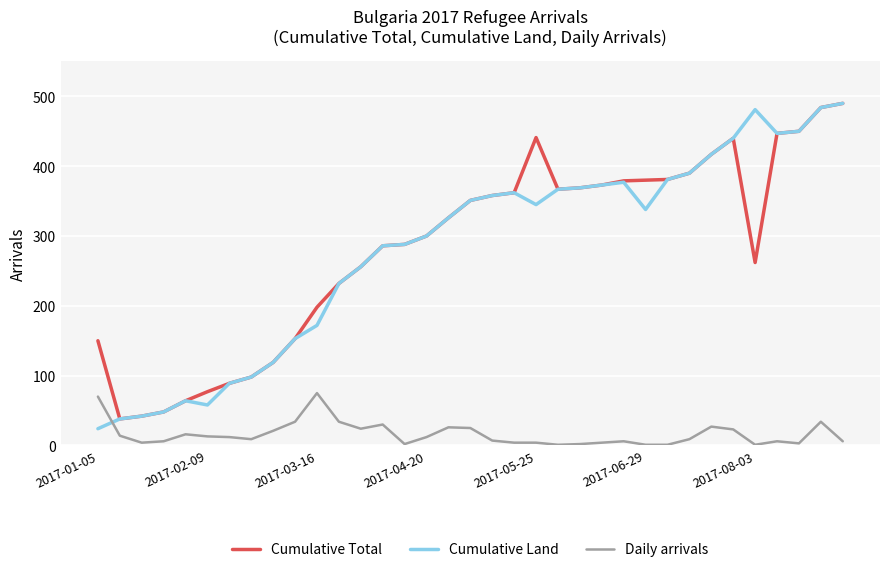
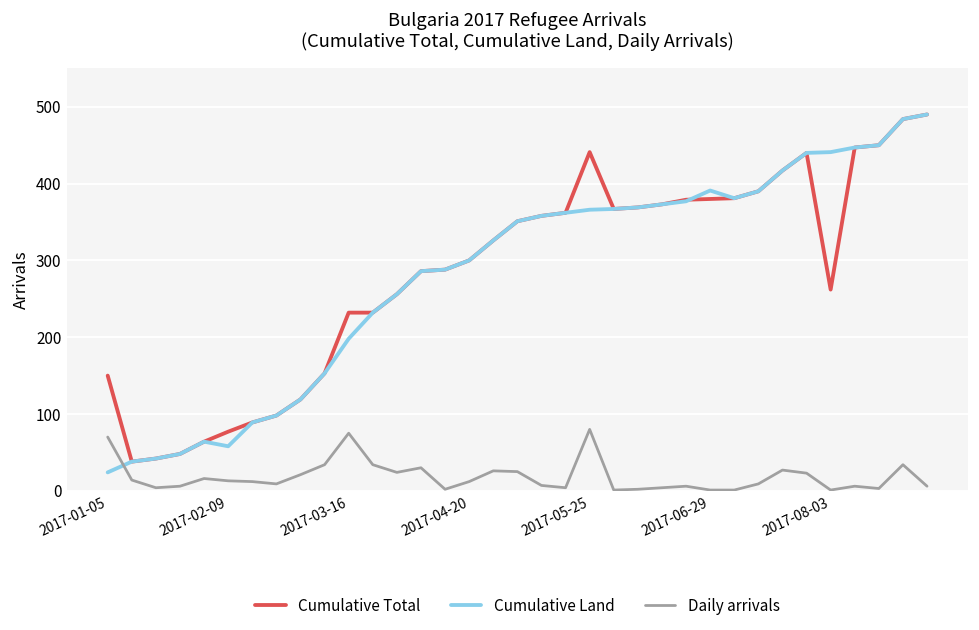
  {
    "Cumulative Total": {
      "2017-01-05": 150,
      "2017-02-09": 80,
-     "2017-03-16": 200,
+     "2017-03-16": 230,
      "2017-05-25": 440,
      "2017-06-29": 380,
      "2017-08-03": 260
    },
    "Cumulative Land": {
      "2017-01-05": 20,
      "2017-02-09": 60,
-     "2017-03-16": 170,
-     "2017-05-25": 350,
-     "2017-06-29": 340,
-     "2017-08-03": 480
+     "2017-03-16": 200,
+     "2017-05-25": 370,
+     "2017-06-29": 390,
+     "2017-08-03": 440
    },
    "Daily arrivals": {
      "2017-01-05": 70,
      "2017-02-09": 10,
      "2017-03-16": 80,
      "2017-04-20": 10,
-     "2017-05-25": 0,
+     "2017-05-25": 80,
      "2017-06-29": 0,
      "2017-08-03": 0
    }
  }
